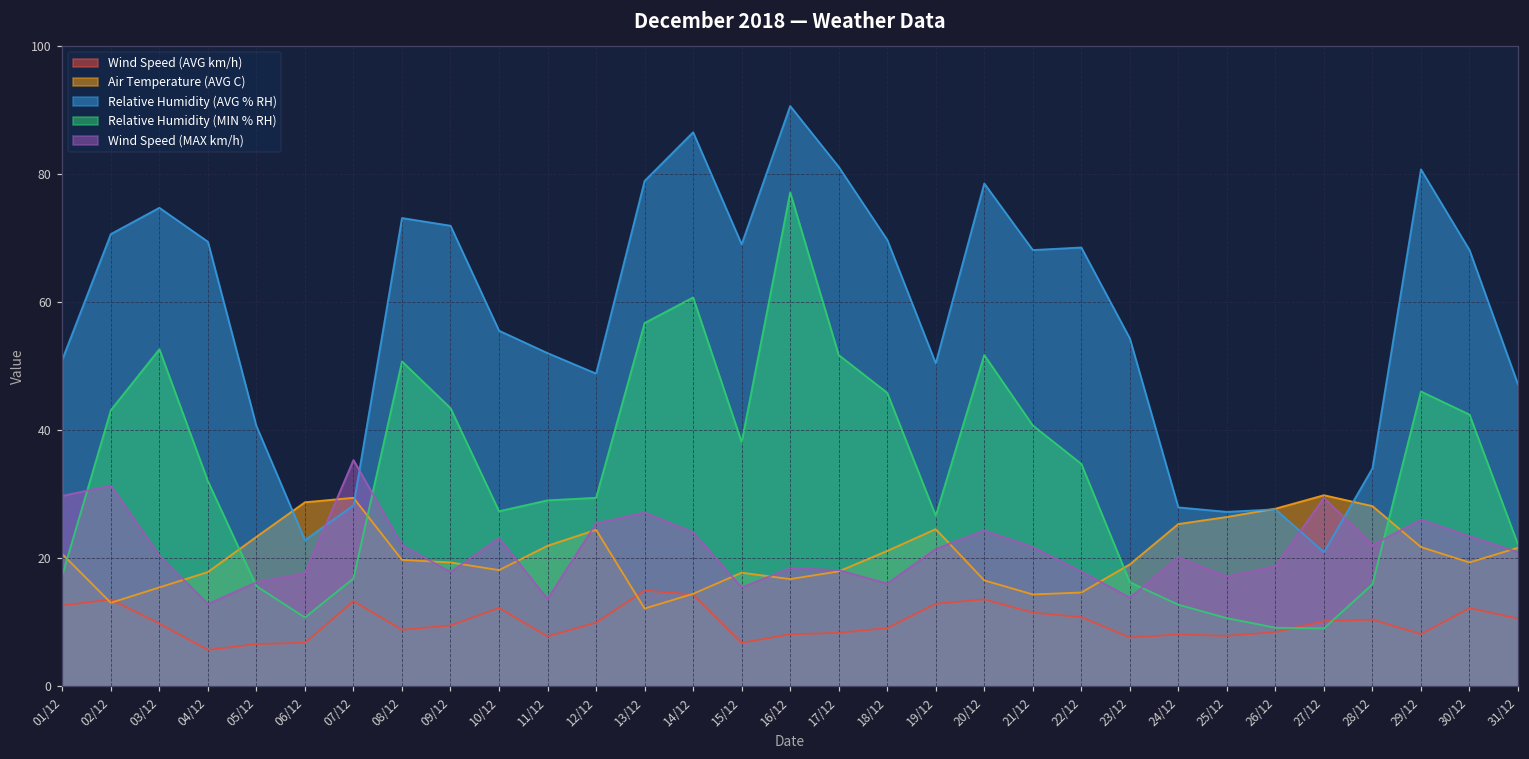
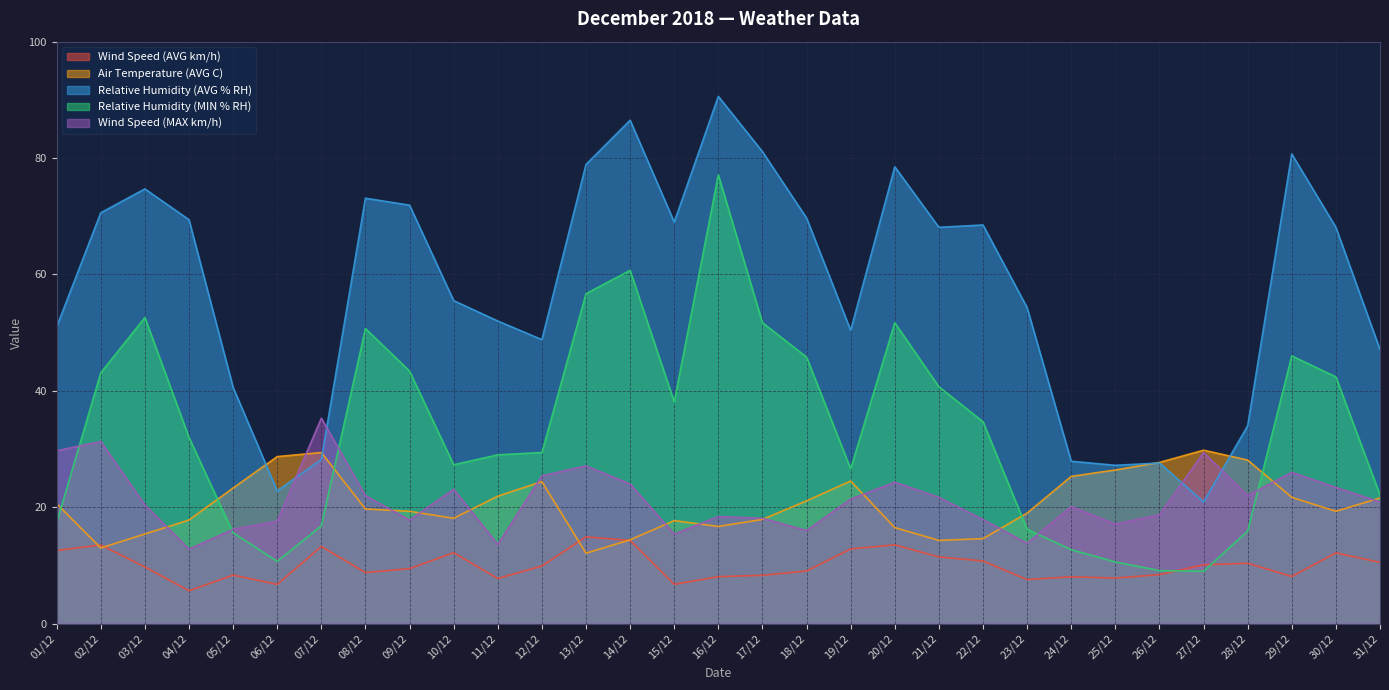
  {
    "Wind Speed (AVG km/h)": {
      "01/12": 13,
      "02/12": 14,
      "03/12": 10,
      "04/12": 6,
-     "05/12": 7,
+     "05/12": 8,
      "06/12": 7,
      "07/12": 13,
      "08/12": 9,
      "09/12": 9,
      "10/12": 12,
      "11/12": 8,
      "12/12": 10,
      "13/12": 15,
      "15/12": 7,
      "16/12": 8,
      "17/12": 8,
      "18/12": 9,
      "19/12": 13,
      "20/12": 14,
      "21/12": 11,
      "22/12": 11,
      "23/12": 8,
      "24/12": 8,
      "25/12": 8,
      "26/12": 8,
      "27/12": 10,
      "28/12": 10,
      "29/12": 8,
      "30/12": 12,
      "31/12": 11
    },
    "Air Temperature (AVG C)": {
      "01/12": 21,
      "02/12": 13,
      "03/12": 15,
      "04/12": 18,
      "05/12": 23,
      "06/12": 29,
      "07/12": 29,
      "08/12": 20,
      "09/12": 19,
      "10/12": 18,
      "11/12": 22,
      "12/12": 24,
      "13/12": 12,
      "15/12": 18,
      "16/12": 17,
      "18/12": 21,
      "19/12": 25,
      "20/12": 17,
      "21/12": 14,
      "22/12": 15,
      "23/12": 19,
      "24/12": 25,
      "25/12": 26,
      "28/12": 28,
      "29/12": 22,
      "30/12": 19,
      "31/12": 22
    },
    "Relative Humidity (AVG % RH)": {
      "01/12": 51,
      "02/12": 71,
      "03/12": 75,
      "04/12": 69,
      "05/12": 41,
      "06/12": 23,
      "07/12": 28,
      "08/12": 73,
      "09/12": 72,
      "10/12": 56,
      "11/12": 52,
      "12/12": 49,
      "13/12": 79,
      "14/12": 87,
      "15/12": 69,
      "16/12": 91,
      "17/12": 81,
      "18/12": 70,
      "19/12": 50,
      "20/12": 79,
      "21/12": 68,
      "22/12": 69,
      "23/12": 54,
      "24/12": 28,
      "25/12": 27,
      "27/12": 21,
      "28/12": 34,
      "29/12": 81,
      "30/12": 68,
      "31/12": 47
    },
    "Relative Humidity (MIN % RH)": {
      "01/12": 17,
      "02/12": 43,
      "03/12": 53,
      "04/12": 32,
      "05/12": 16,
      "06/12": 11,
      "07/12": 17,
      "08/12": 51,
      "09/12": 43,
      "10/12": 27,
      "11/12": 29,
      "12/12": 29,
      "13/12": 57,
      "14/12": 61,
      "15/12": 38,
      "16/12": 77,
      "17/12": 52,
      "18/12": 46,
      "19/12": 27,
      "20/12": 52,
      "21/12": 41,
      "22/12": 35,
      "23/12": 16,
      "24/12": 13,
      "25/12": 11,
      "26/12": 9,
      "27/12": 9,
      "28/12": 16,
      "29/12": 46,
      "30/12": 42,
      "31/12": 22
    },
    "Wind Speed (MAX km/h)": {
      "01/12": 30,
      "02/12": 31,
      "03/12": 20,
      "04/12": 13,
      "05/12": 16,
      "06/12": 18,
      "07/12": 35,
      "08/12": 22,
      "09/12": 18,
      "10/12": 23,
      "11/12": 14,
      "12/12": 25,
      "13/12": 27,
      "14/12": 24,
      "15/12": 15,
      "16/12": 18,
      "18/12": 16,
      "19/12": 21,
      "20/12": 24,
      "21/12": 22,
      "22/12": 18,
      "23/12": 14,
      "24/12": 20,
      "25/12": 17,
      "26/12": 19,
      "28/12": 22,
      "29/12": 26,
      "30/12": 23,
      "31/12": 21
    }
  }
